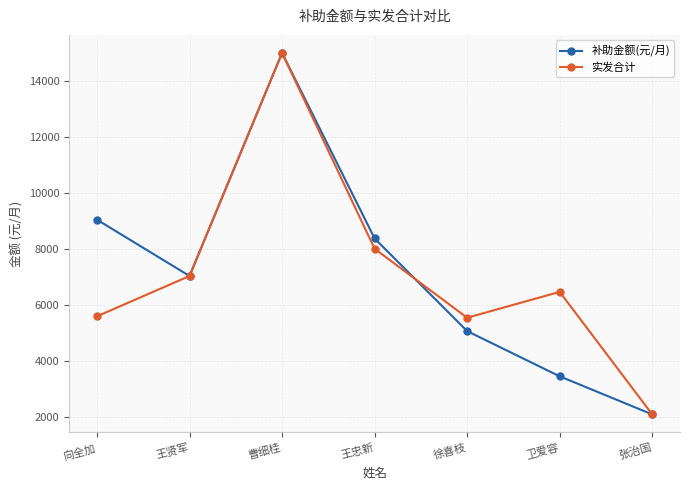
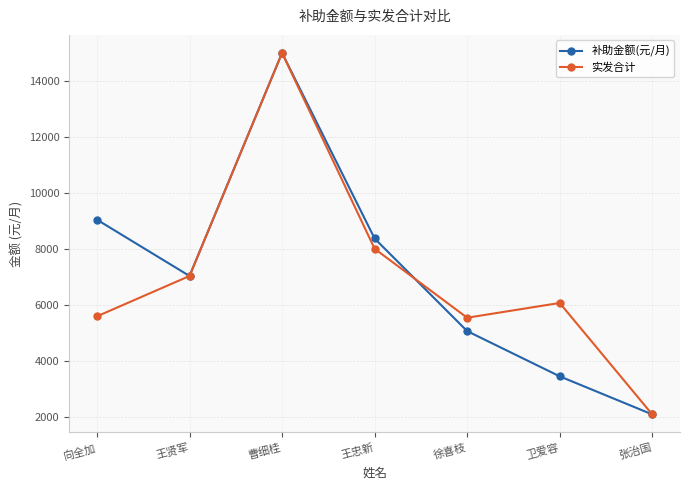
  {
    "补助金额(元/月)": {
      "向全加": 9000,
      "王忠新": 8400,
      "徐喜枝": 5100,
      "卫爱容": 3400
    },
    "实发合计": {
      "向全加": 5600,
      "王忠新": 8000,
      "徐喜枝": 5500,
-     "卫爱容": 6500
+     "卫爱容": 6100
    }
  }
